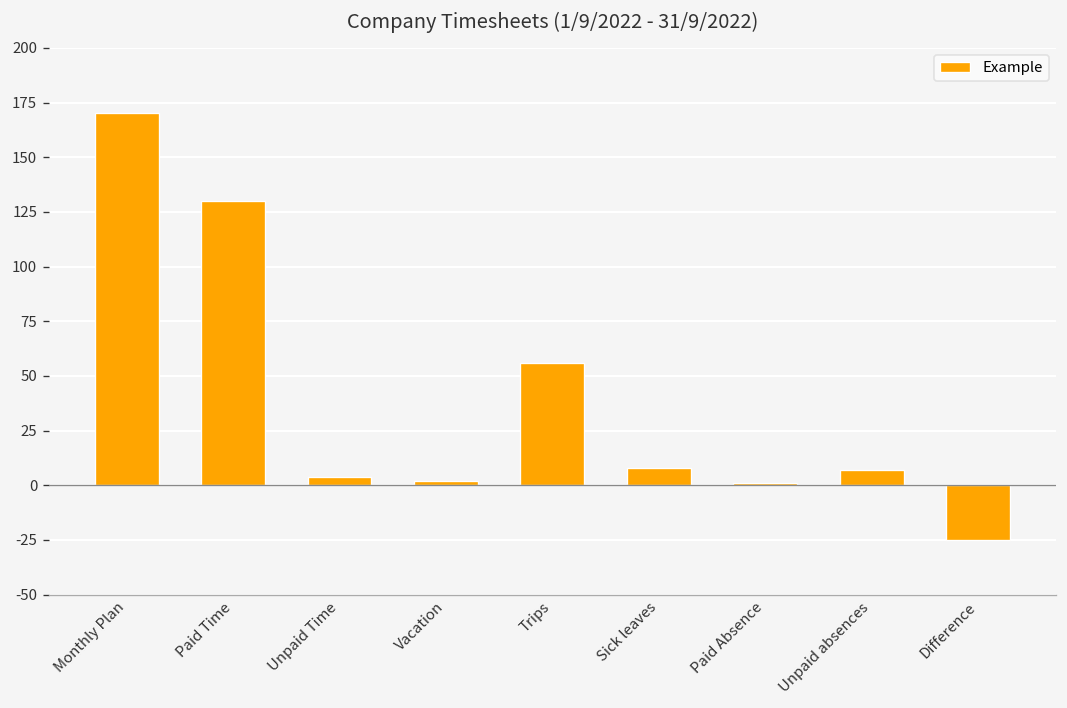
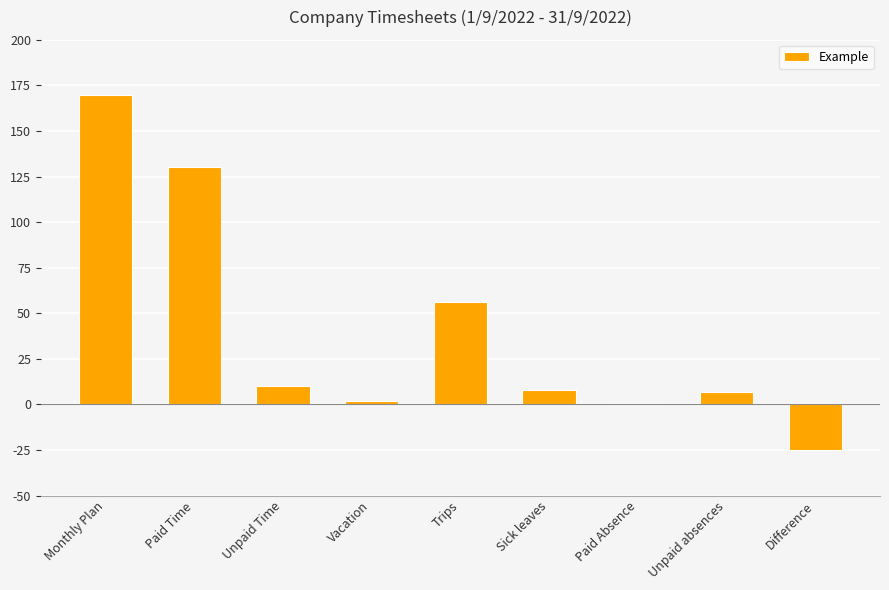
  {
    "Monthly Plan": 170,
    "Paid Time": 130,
-   "Unpaid Time": 4,
+   "Unpaid Time": 10,
    "Vacation": 2,
    "Trips": 56,
    "Sick leaves": 8,
    "Unpaid absences": 7,
    "Difference": -25
  }
